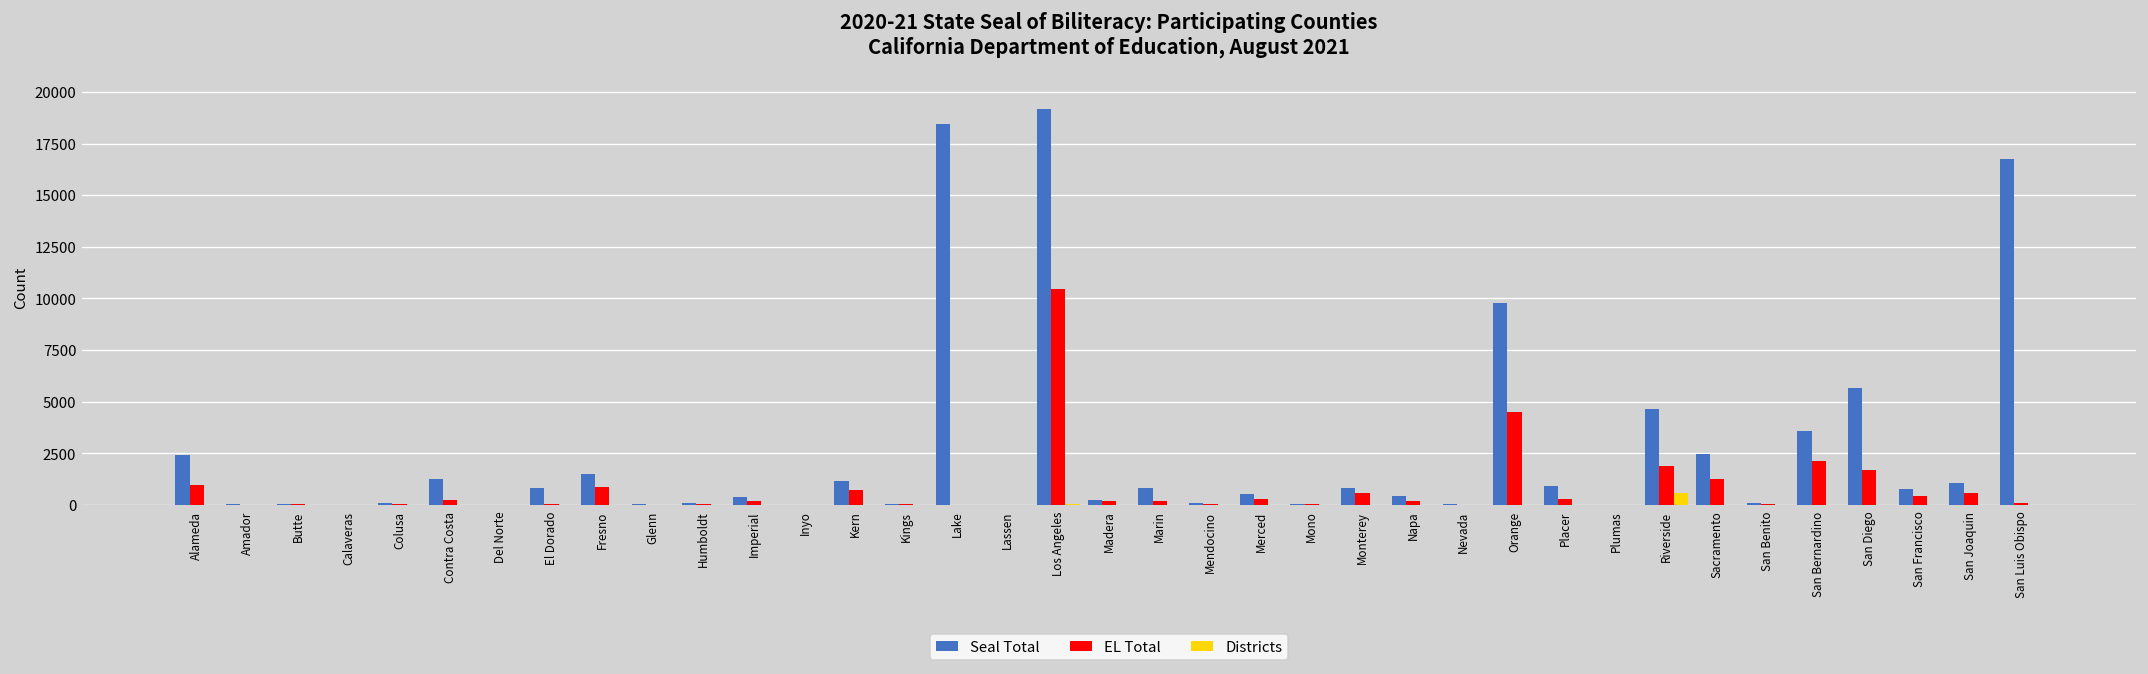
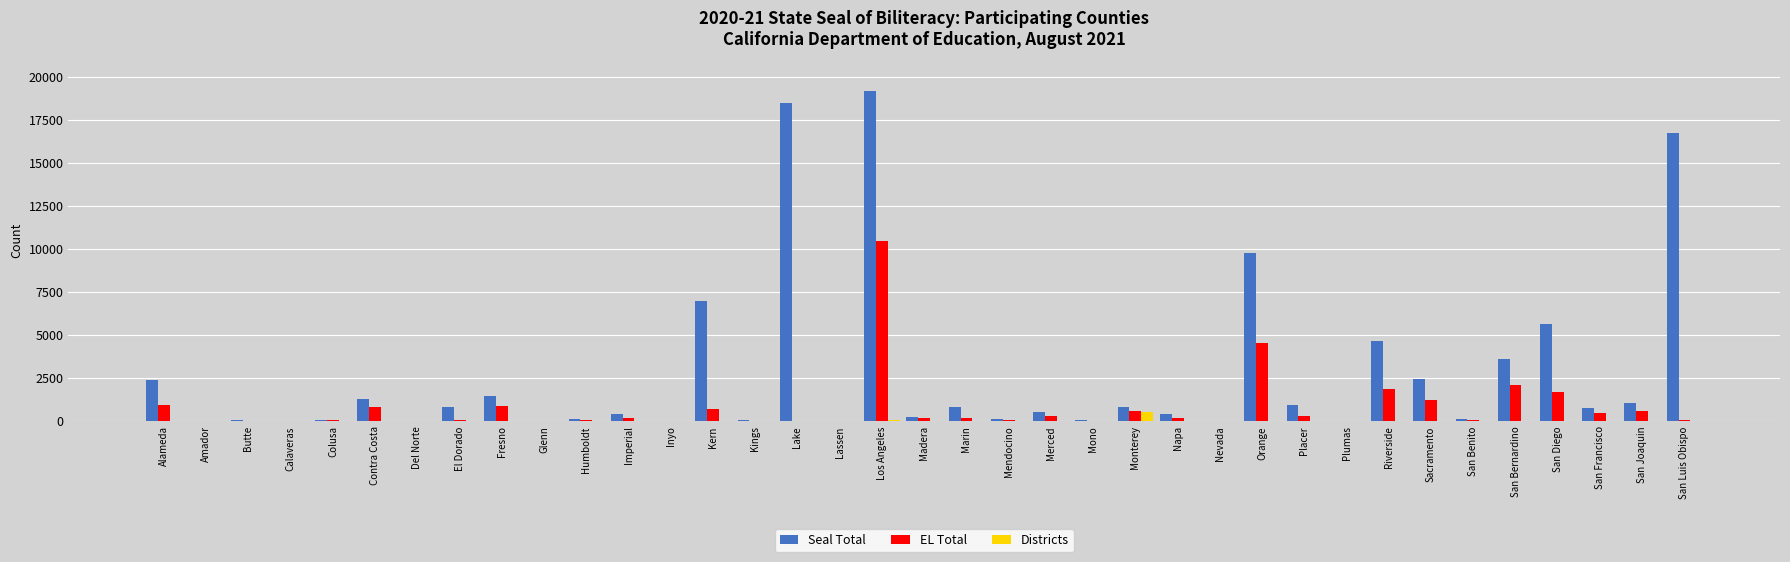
  {
    "Seal Total": {
      "Alameda": 2400,
      "Contra Costa": 1300,
      "El Dorado": 800,
      "Fresno": 1500,
      "Imperial": 400,
-     "Kern": 1200,
+     "Kern": 7000,
      "Lake": 18500,
      "Los Angeles": 19200,
      "Madera": 200,
      "Marin": 800,
      "Merced": 500,
      "Monterey": 800,
      "Napa": 400,
      "Orange": 9800,
      "Placer": 900,
      "Riverside": 4600,
      "Sacramento": 2500,
      "San Bernardino": 3600,
      "San Diego": 5700,
      "San Francisco": 800,
      "San Joaquin": 1100,
      "San Luis Obispo": 16700
    },
    "EL Total": {
      "Alameda": 1000,
-     "Contra Costa": 200,
+     "Contra Costa": 800,
      "Fresno": 900,
      "Imperial": 200,
      "Kern": 700,
      "Lassen": 0,
      "Los Angeles": 10400,
      "Madera": 200,
      "Marin": 200,
      "Merced": 300,
      "Monterey": 600,
      "Napa": 200,
      "Orange": 4500,
      "Placer": 300,
      "Plumas": 0,
      "Riverside": 1900,
      "Sacramento": 1200,
      "San Bernardino": 2100,
      "San Diego": 1700,
      "San Francisco": 500,
      "San Joaquin": 600
    },
    "Districts": {
-     "Monterey": 0,
-     "Riverside": 600
+     "Monterey": 600,
+     "Riverside": 0
    }
  }
